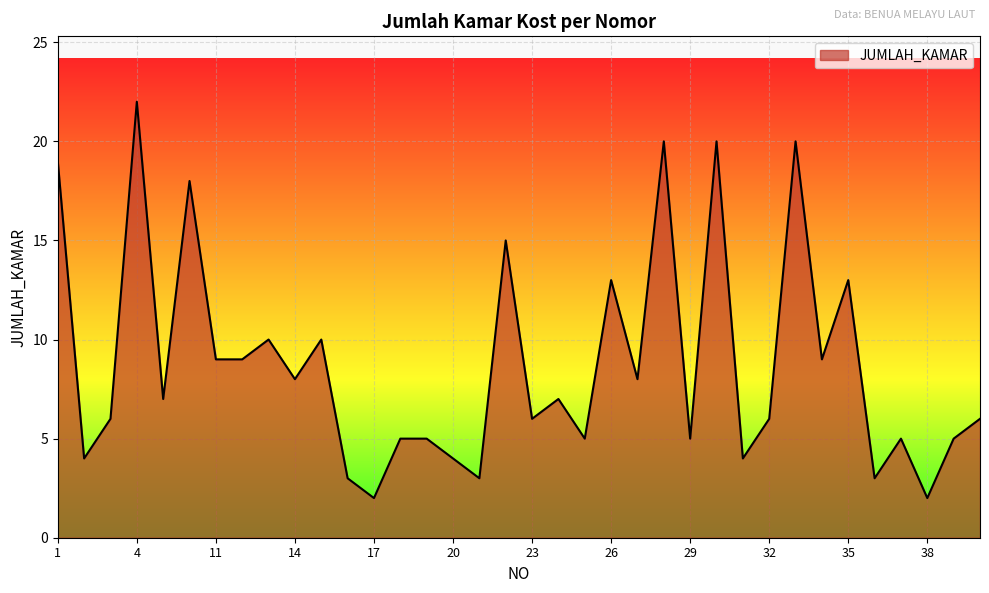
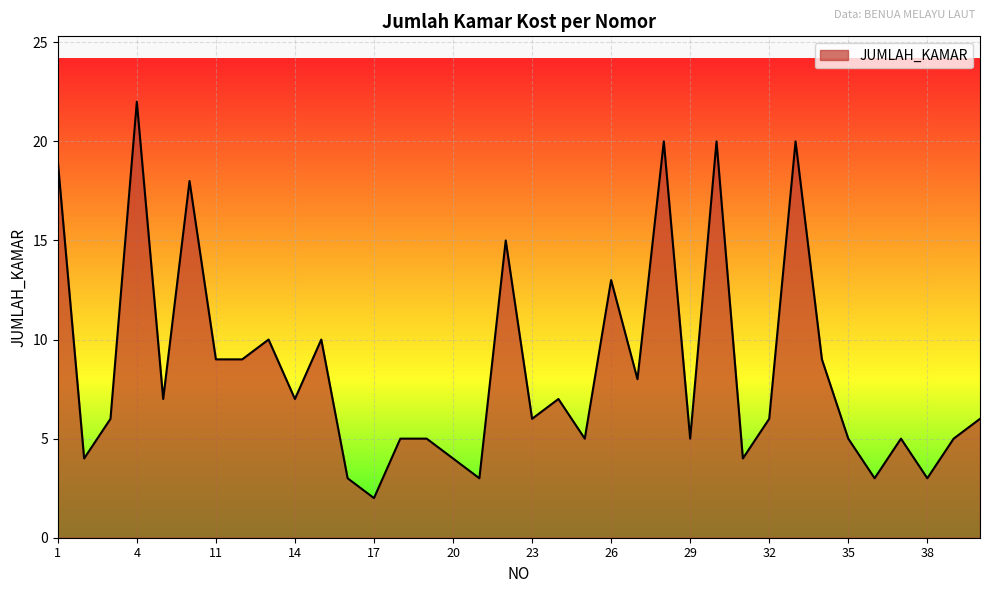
  {
    "1": 19,
    "4": 22,
    "11": 9,
-   "14": 8,
+   "14": 7,
    "17": 2,
    "20": 4,
    "23": 6,
    "26": 13,
    "29": 5,
    "32": 6,
-   "35": 13,
-   "38": 2
+   "35": 5,
+   "38": 3
  }
